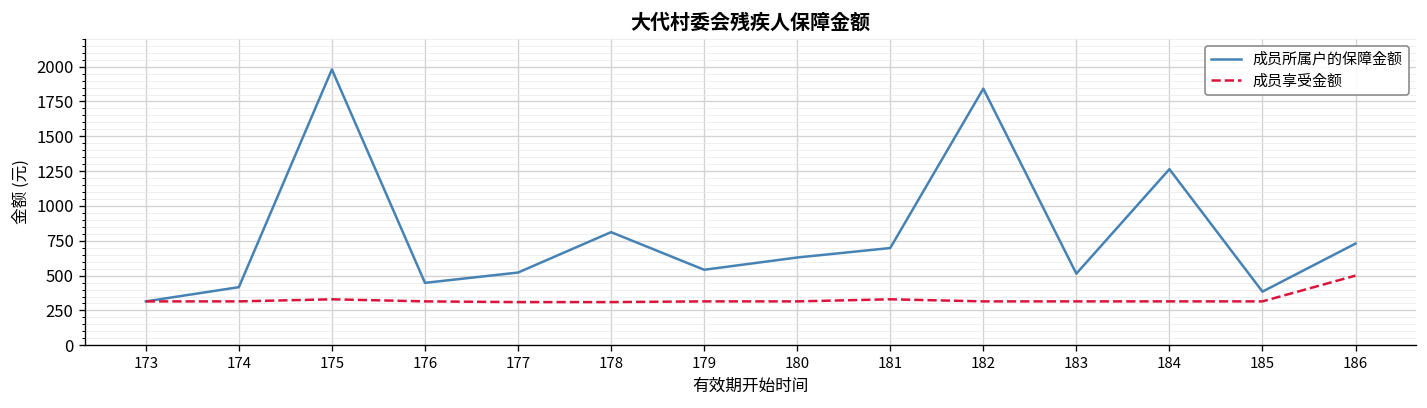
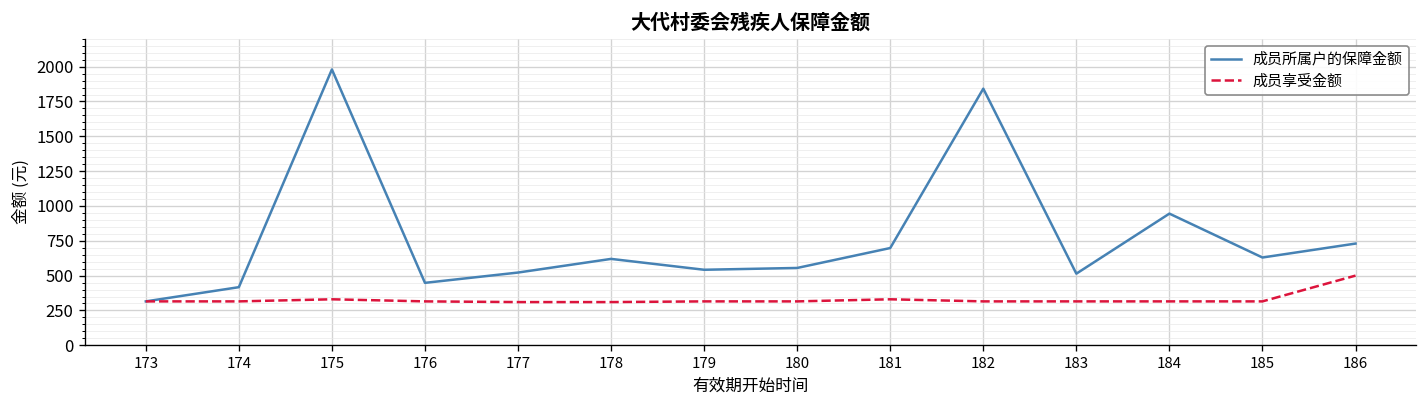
  {
    "成员所属户的保障金额": {
      "174": 420,
      "175": 1980,
      "176": 450,
      "177": 520,
-     "178": 810,
+     "178": 620,
      "179": 540,
-     "180": 630,
+     "180": 560,
      "181": 700,
      "182": 1840,
      "183": 510,
-     "184": 1260,
-     "185": 390,
+     "184": 950,
+     "185": 630,
      "186": 730
    },
    "成员享受金额": {
      "174": 320,
      "175": 330,
      "176": 320,
      "177": 310,
      "178": 310,
      "179": 320,
      "180": 320,
      "181": 330,
      "182": 320,
      "183": 320,
      "184": 320,
      "185": 320,
      "186": 500
    }
  }
